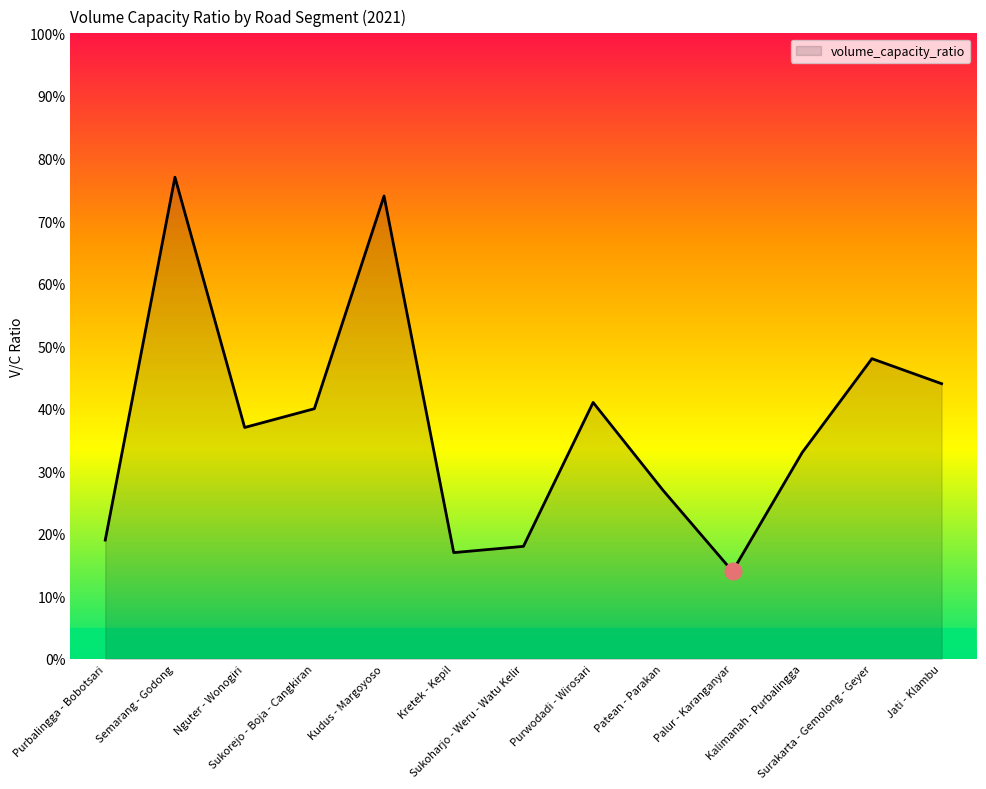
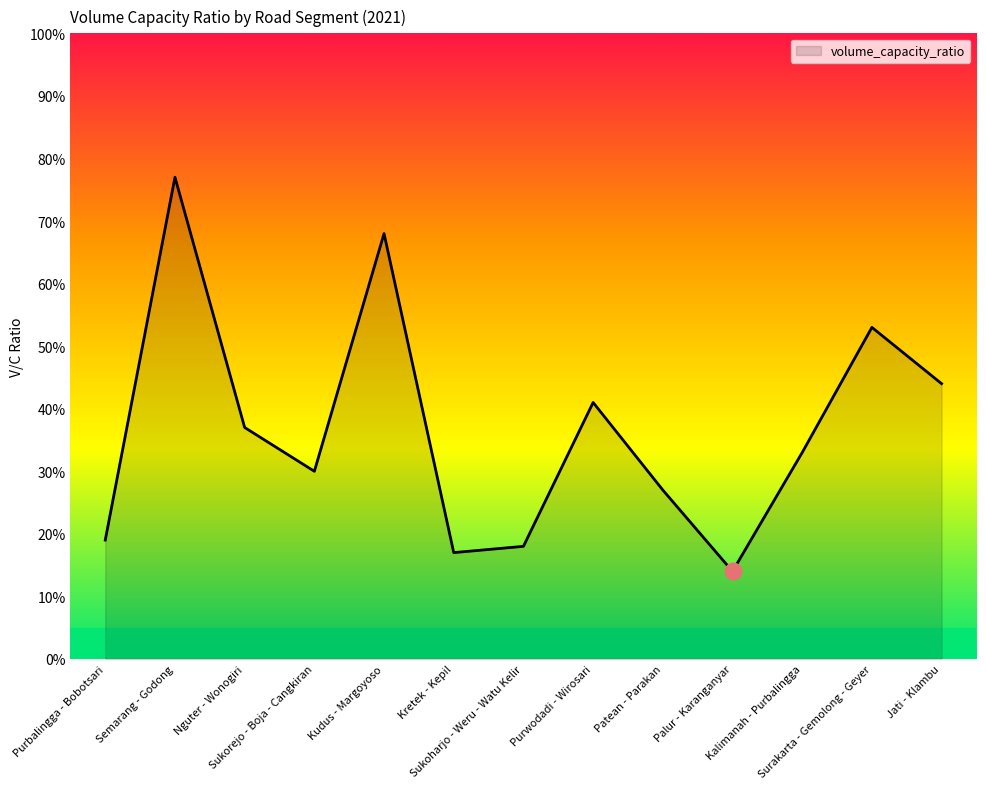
  {
    "volume_capacity_ratio": {
      "Purbalingga - Bobotsari": "19%",
      "Semarang - Godong": "77%",
      "Nguter - Wonogiri": "37%",
-     "Sukorejo - Boja - Cangkiran": "40%",
-     "Kudus - Margoyoso": "74%",
+     "Sukorejo - Boja - Cangkiran": "30%",
+     "Kudus - Margoyoso": "68%",
      "Kretek - Kepil": "17%",
      "Sukoharjo - Weru - Watu Kelir": "18%",
      "Purwodadi - Wirosari": "41%",
      "Patean - Parakan": "27%",
      "Kalimanah - Purbalingga": "33%",
-     "Surakarta - Gemolong - Geyer": "48%",
+     "Surakarta - Gemolong - Geyer": "53%",
      "Jati - Klambu": "44%"
    }
  }
